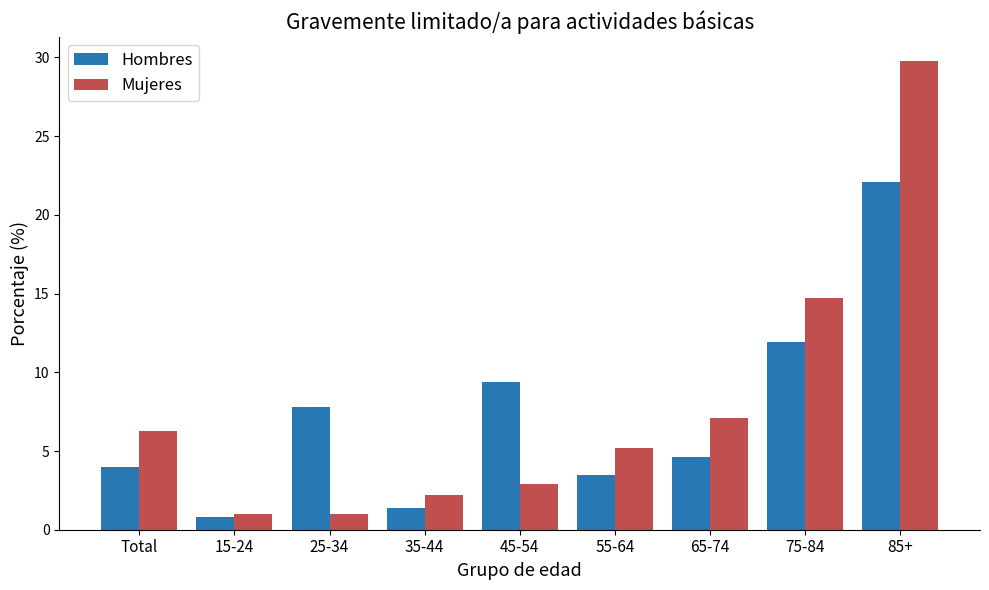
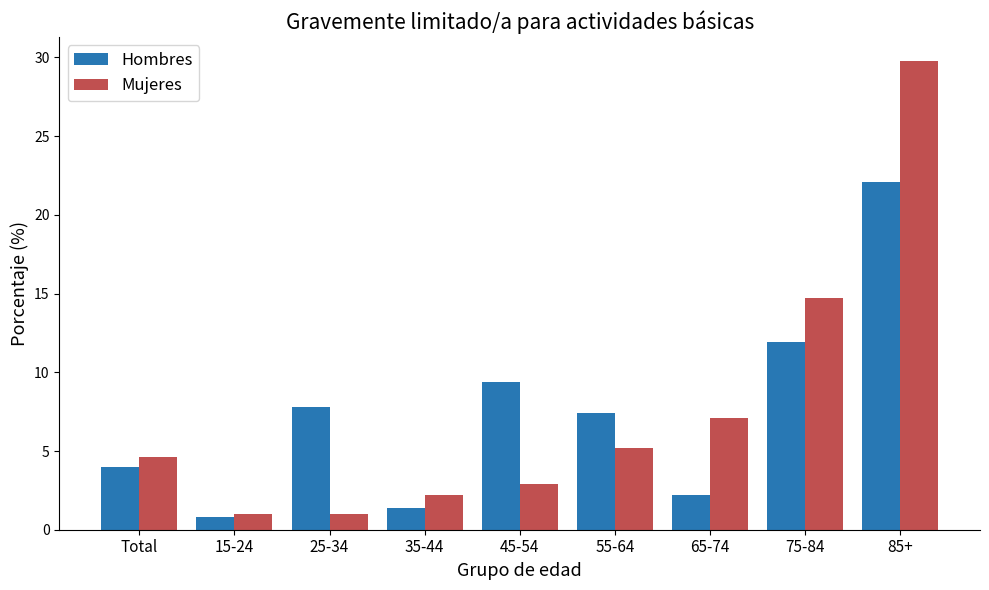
  {
    "Hombres": {
      "Total": 4.0,
      "15-24": 0.8,
      "25-34": 7.8,
      "35-44": 1.4,
      "45-54": 9.4,
-     "55-64": 3.5,
-     "65-74": 4.6,
+     "55-64": 7.4,
+     "65-74": 2.2,
      "75-84": 11.9,
      "85+": 22.1
    },
    "Mujeres": {
-     "Total": 6.3,
+     "Total": 4.6,
      "15-24": 1.0,
      "25-34": 1.0,
      "35-44": 2.2,
      "45-54": 2.9,
      "55-64": 5.2,
      "65-74": 7.1,
      "75-84": 14.7,
      "85+": 29.8
    }
  }
